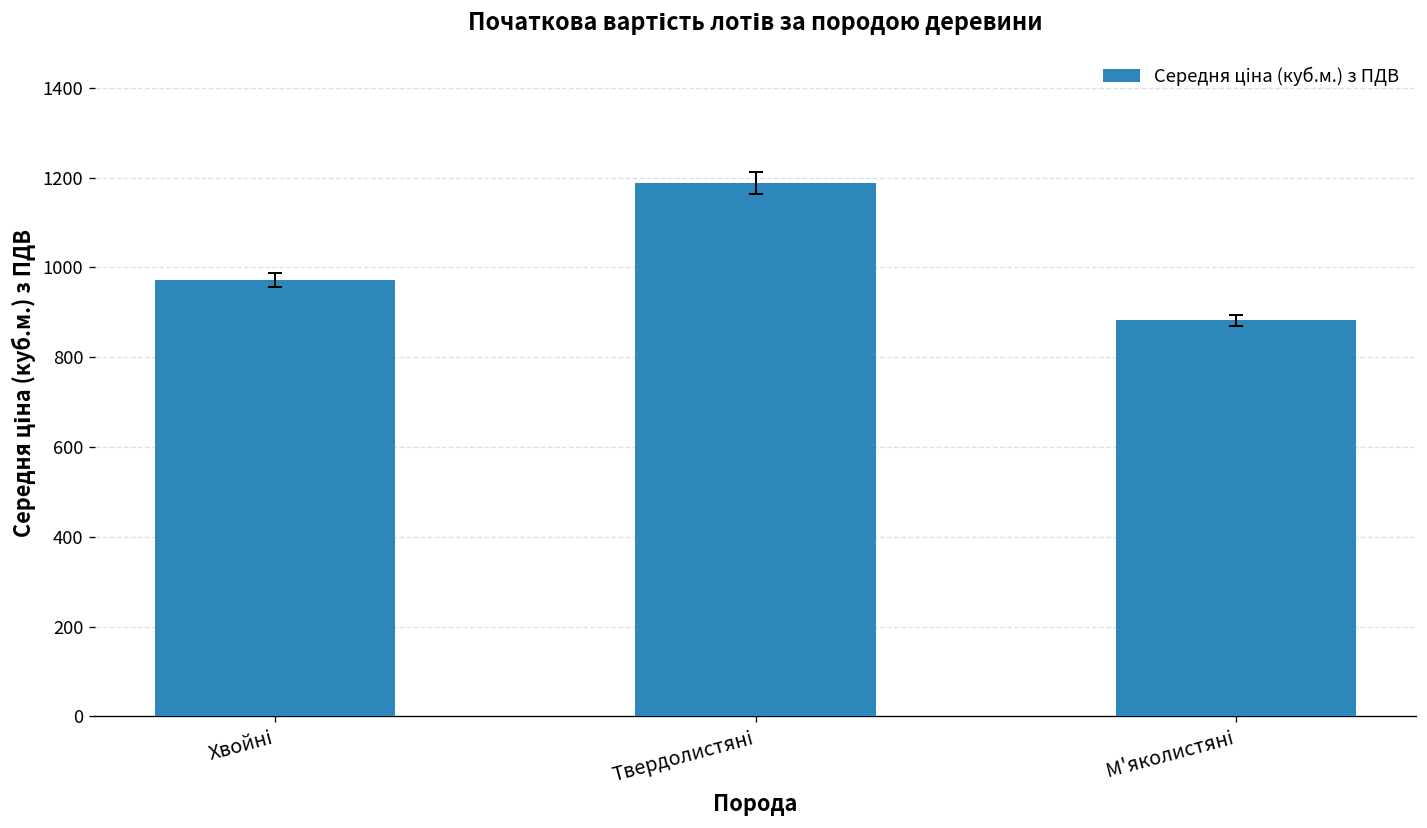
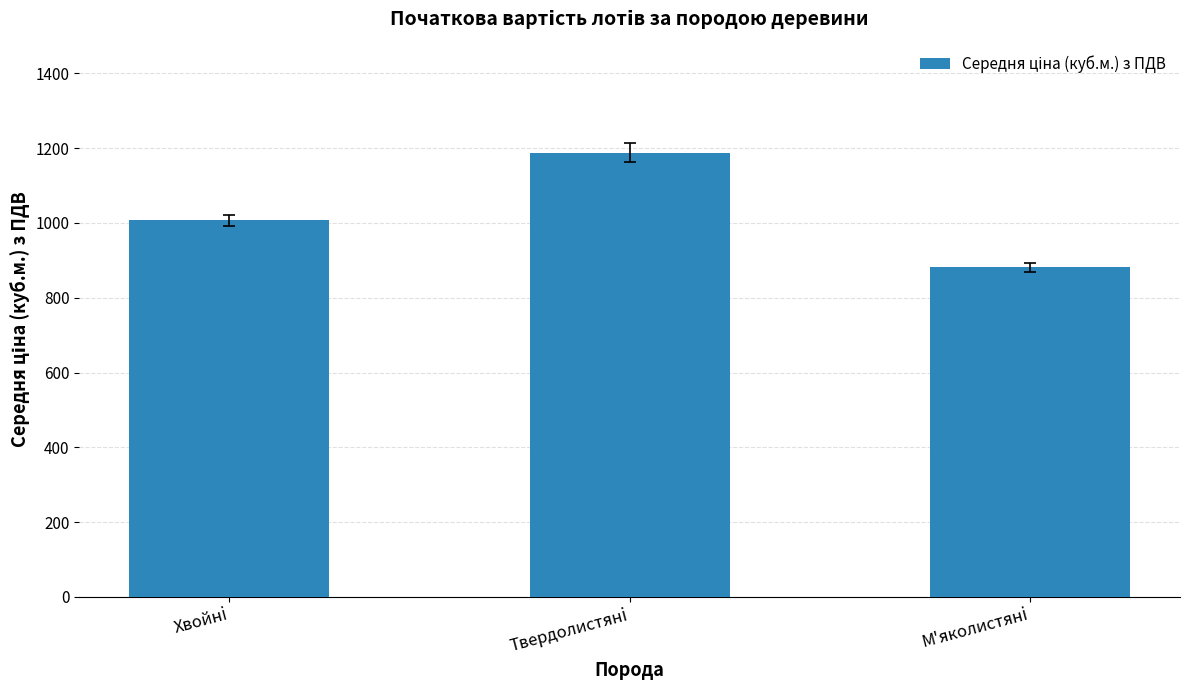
  {
    "Середня ціна (куб.м.) з ПДВ": {
-     "Хвойні": 970,
+     "Хвойні": 1010,
      "Твердолистяні": 1190,
      "М'яколистяні": 880
    }
  }
